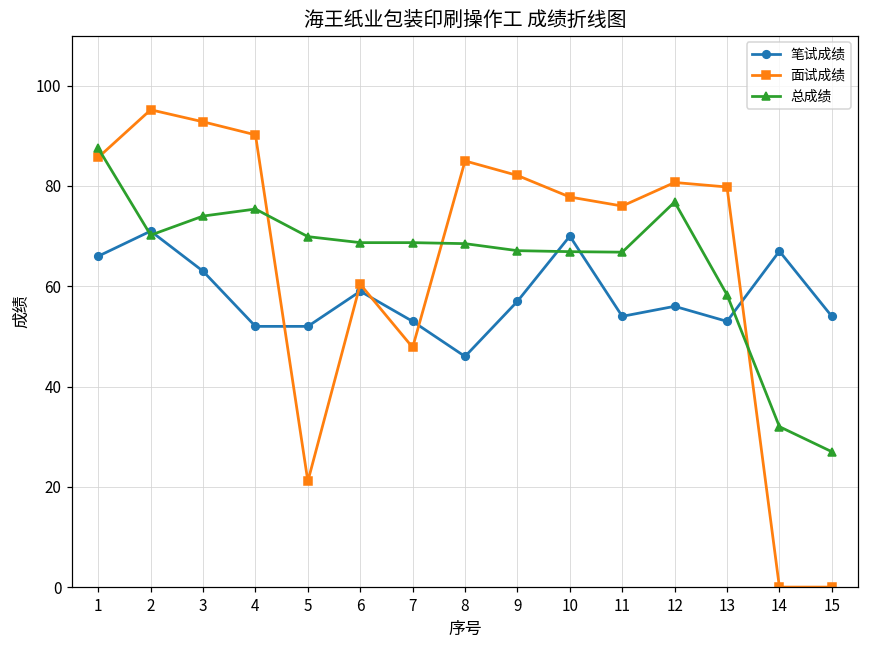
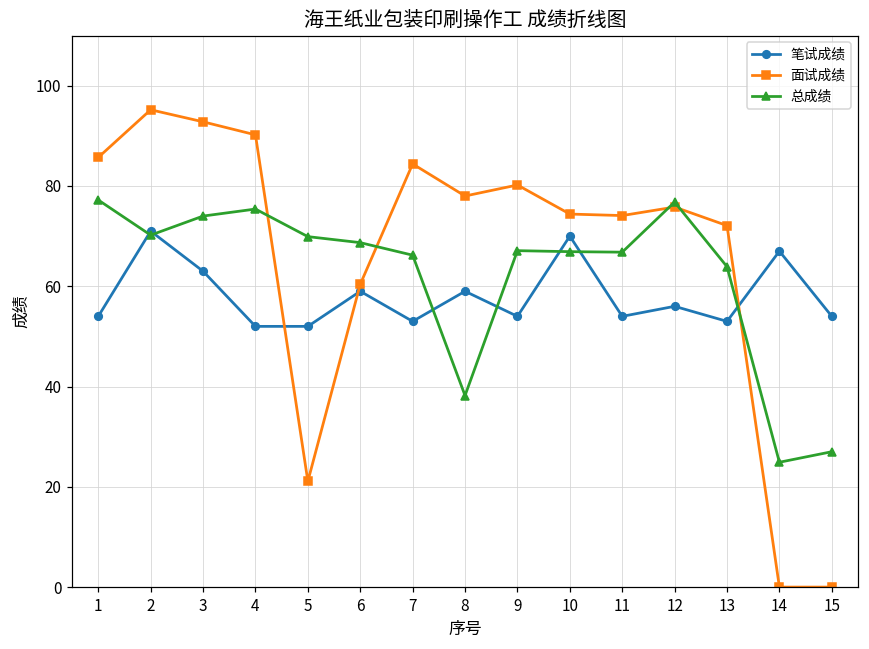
  {
    "笔试成绩": {
-     "1": 66,
+     "1": 54,
      "2": 71,
      "3": 63,
      "4": 52,
      "5": 52,
      "6": 59,
      "7": 53,
-     "8": 46,
-     "9": 57,
+     "8": 59,
+     "9": 54,
      "10": 70,
      "11": 54,
      "12": 56,
      "13": 53,
      "14": 67,
      "15": 54
    },
    "面试成绩": {
      "1": 86,
      "2": 95,
      "3": 93,
      "4": 90,
      "5": 21,
      "6": 60,
-     "7": 48,
-     "8": 85,
-     "9": 82,
-     "10": 78,
-     "11": 76,
-     "12": 81,
-     "13": 80,
+     "7": 84,
+     "8": 78,
+     "9": 80,
+     "10": 74,
+     "11": 74,
+     "12": 76,
+     "13": 72,
      "14": 0,
      "15": 0
    },
    "总成绩": {
-     "1": 88,
+     "1": 77,
      "2": 70,
      "3": 74,
      "4": 75,
      "5": 70,
      "6": 69,
-     "7": 69,
-     "8": 69,
+     "7": 66,
+     "8": 38,
      "9": 67,
      "10": 67,
      "11": 67,
      "12": 77,
-     "13": 58,
-     "14": 32,
+     "13": 64,
+     "14": 25,
      "15": 27
    }
  }
